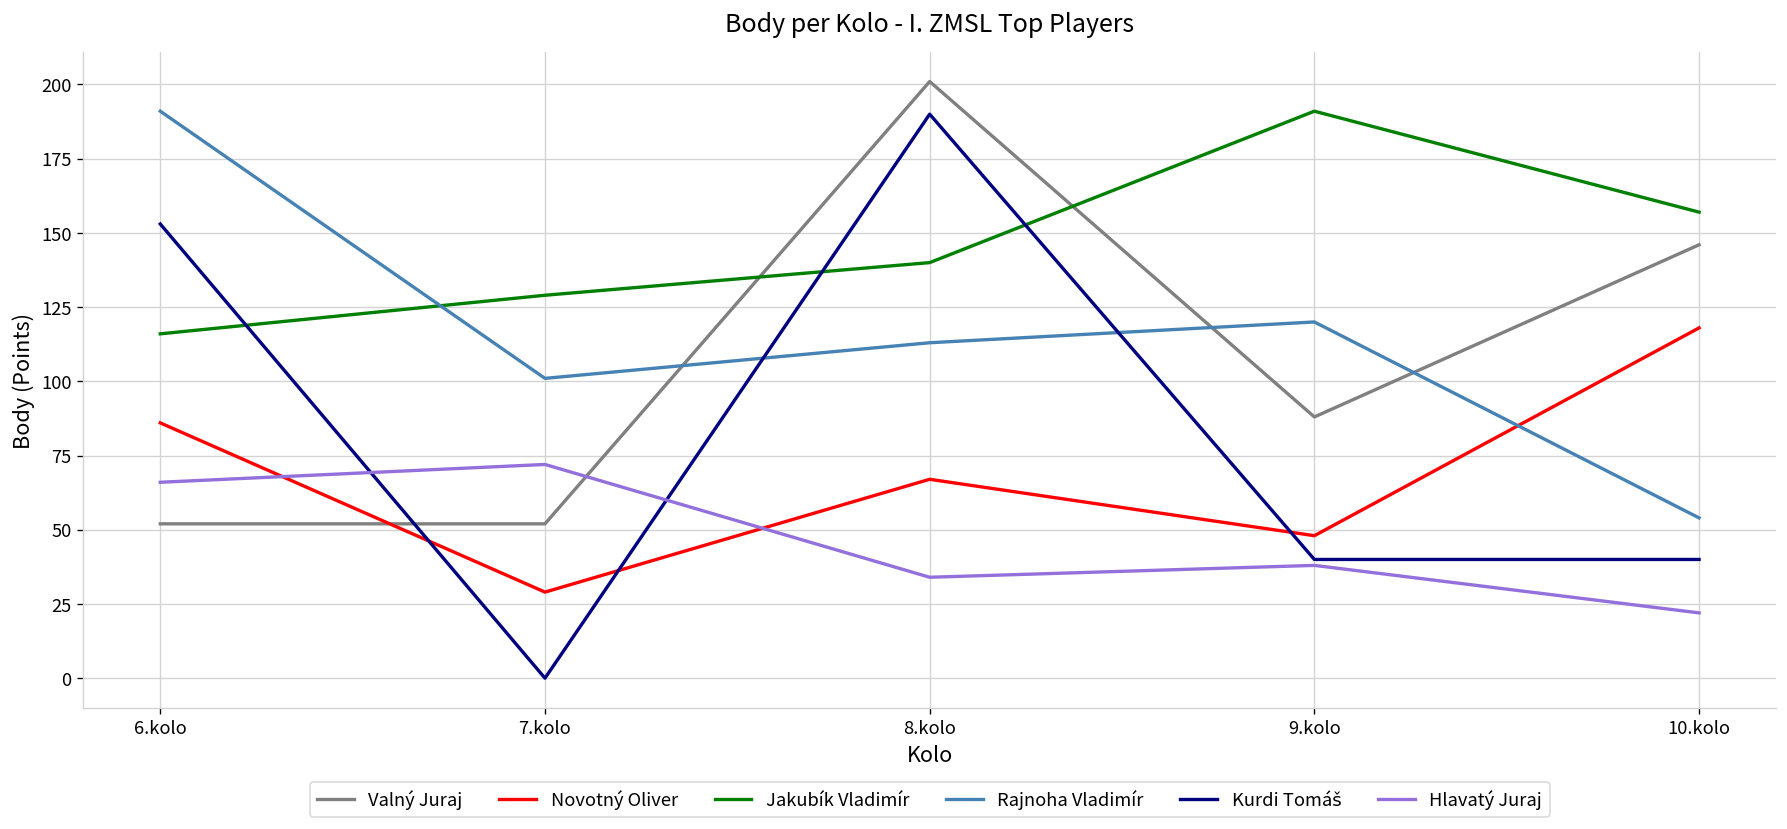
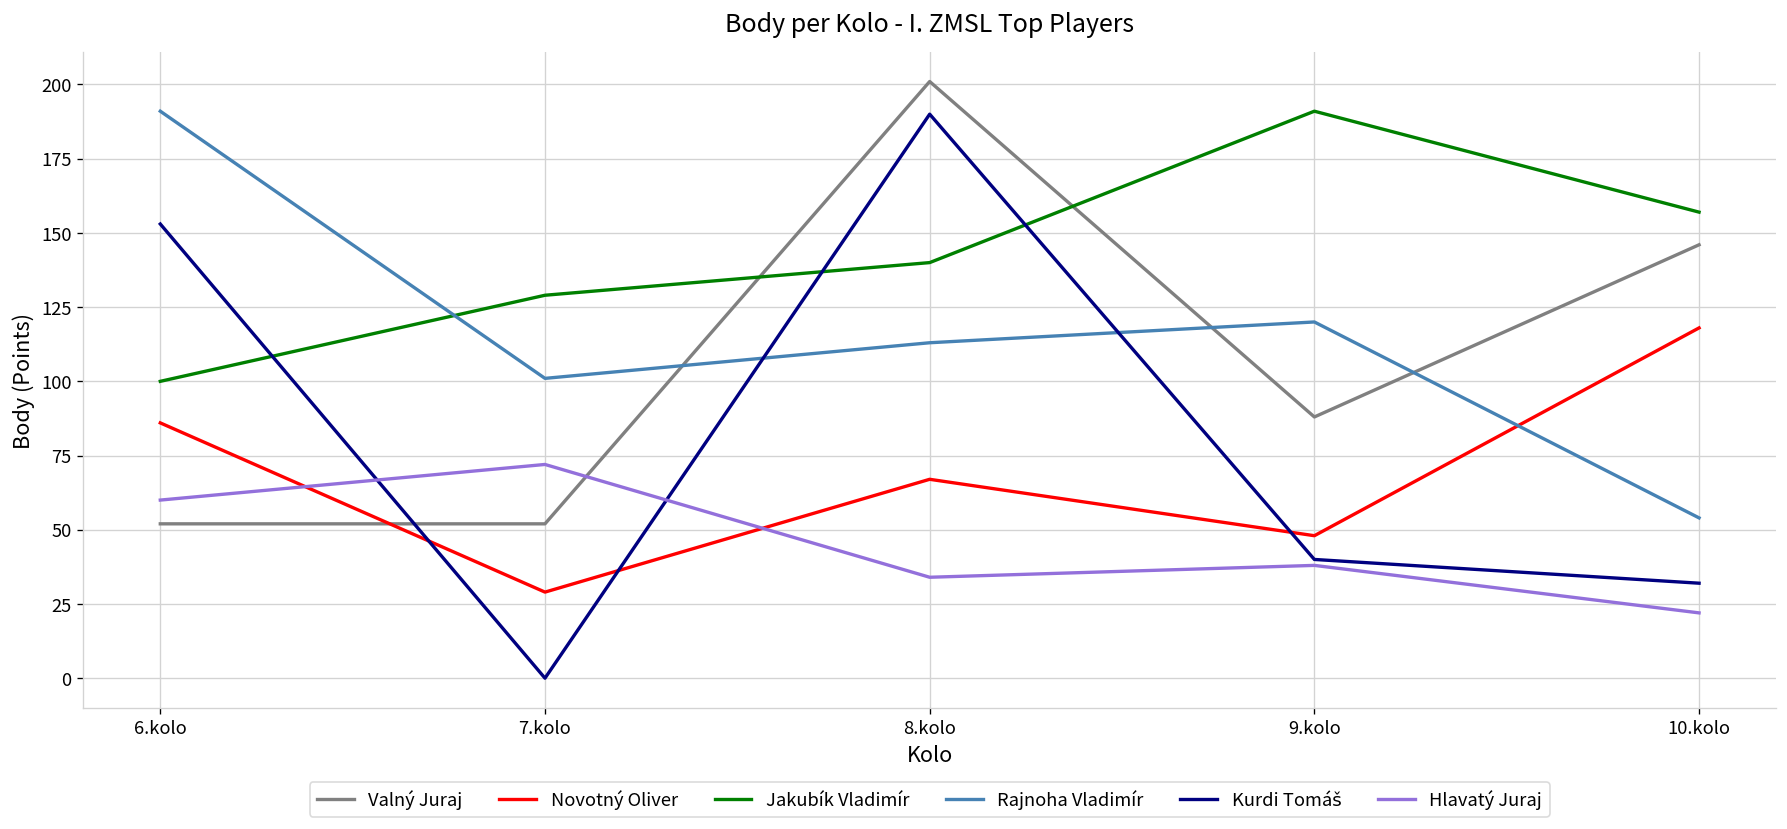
  {
    "Valný Juraj": {
      "6.kolo": 52,
      "7.kolo": 52,
      "8.kolo": 201,
      "9.kolo": 88,
      "10.kolo": 146
    },
    "Novotný Oliver": {
      "6.kolo": 86,
      "7.kolo": 29,
      "8.kolo": 67,
      "9.kolo": 48,
      "10.kolo": 118
    },
    "Jakubík Vladimír": {
-     "6.kolo": 116,
+     "6.kolo": 100,
      "7.kolo": 129,
      "8.kolo": 140,
      "9.kolo": 191,
      "10.kolo": 157
    },
    "Rajnoha Vladimír": {
      "6.kolo": 191,
      "7.kolo": 101,
      "8.kolo": 113,
      "9.kolo": 120,
      "10.kolo": 54
    },
    "Kurdi Tomáš": {
      "6.kolo": 153,
      "7.kolo": 0,
      "8.kolo": 190,
      "9.kolo": 40,
-     "10.kolo": 40
+     "10.kolo": 32
    },
    "Hlavatý Juraj": {
-     "6.kolo": 66,
+     "6.kolo": 60,
      "7.kolo": 72,
      "8.kolo": 34,
      "9.kolo": 38,
      "10.kolo": 22
    }
  }
